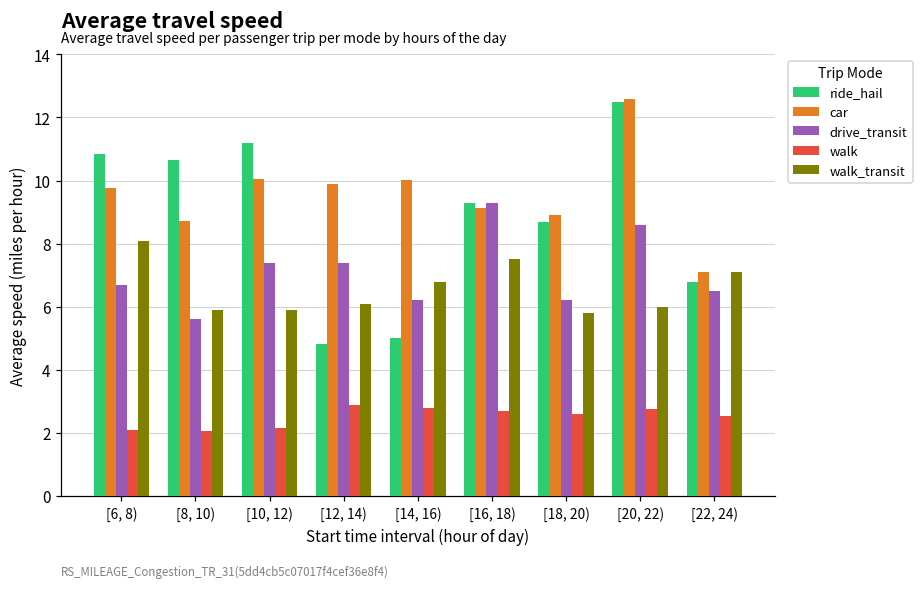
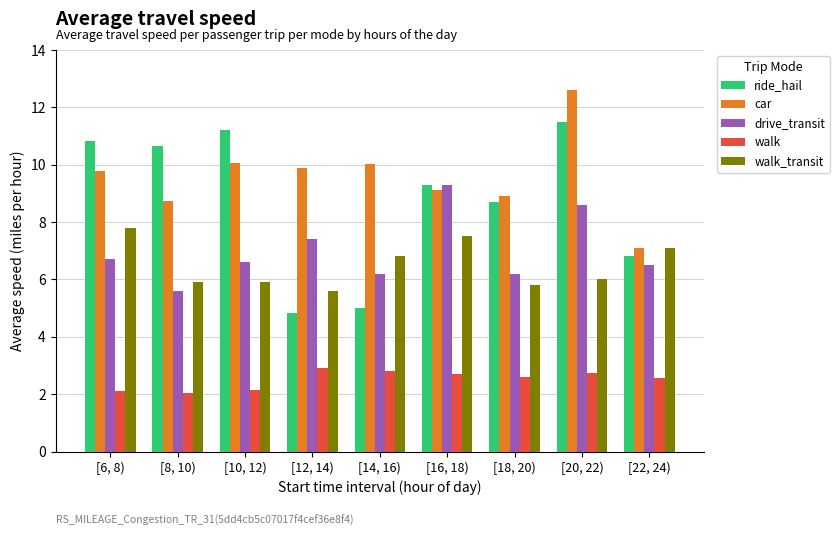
  {
    "ride_hail": {
      "[6, 8)": 10.8,
      "[8, 10)": 10.6,
      "[10, 12)": 11.2,
      "[12, 14)": 4.8,
      "[14, 16)": 5.0,
      "[16, 18)": 9.3,
      "[18, 20)": 8.7,
-     "[20, 22)": 12.5,
+     "[20, 22)": 11.5,
      "[22, 24)": 6.8
    },
    "drive_transit": {
      "[6, 8)": 6.7,
      "[8, 10)": 5.6,
-     "[10, 12)": 7.4,
+     "[10, 12)": 6.6,
      "[12, 14)": 7.4,
      "[14, 16)": 6.2,
      "[16, 18)": 9.3,
      "[18, 20)": 6.2,
      "[20, 22)": 8.6,
      "[22, 24)": 6.5
    },
    "walk_transit": {
-     "[6, 8)": 8.1,
+     "[6, 8)": 7.8,
      "[8, 10)": 5.9,
      "[10, 12)": 5.9,
-     "[12, 14)": 6.1,
+     "[12, 14)": 5.6,
      "[14, 16)": 6.8,
      "[16, 18)": 7.5,
      "[18, 20)": 5.8,
      "[20, 22)": 6.0,
      "[22, 24)": 7.1
    }
  }
